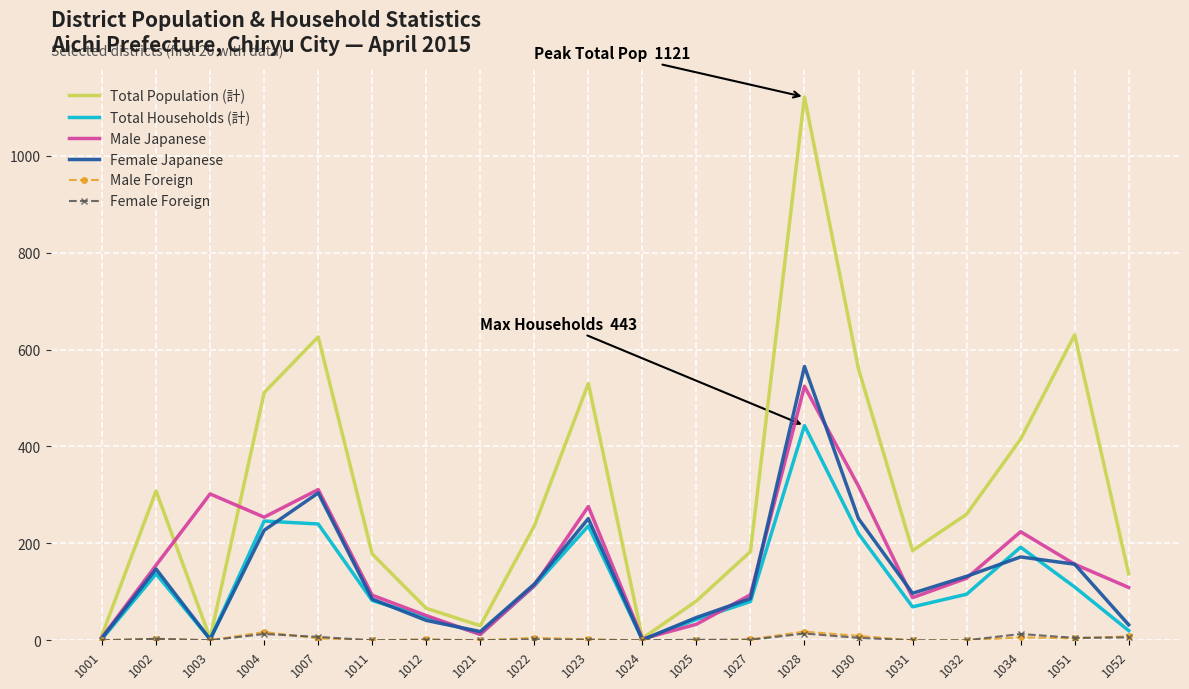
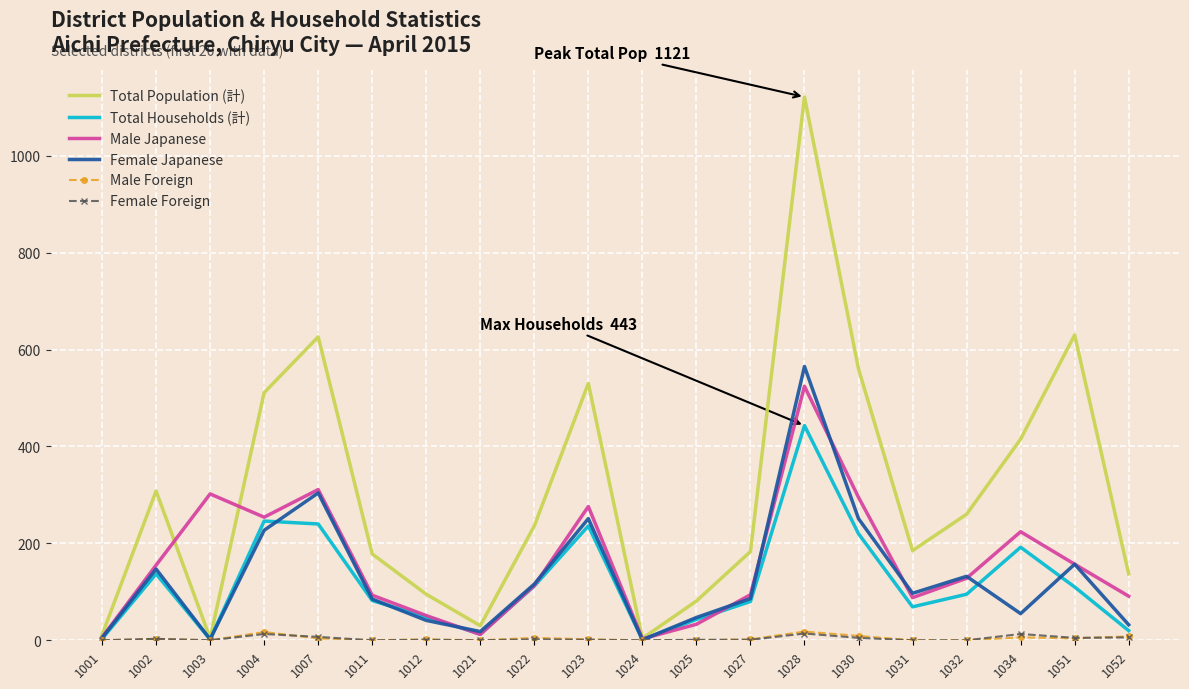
  {
    "Total Population (計)": {
      "1002": 310,
      "1004": 510,
      "1007": 630,
      "1011": 180,
-     "1012": 70,
+     "1012": 100,
      "1021": 30,
      "1022": 240,
      "1025": 80,
      "1027": 180,
      "1030": 560,
      "1031": 190,
      "1032": 260,
      "1034": 420,
      "1051": 630,
      "1052": 140
    },
    "Total Households (計)": {
      "1002": 140,
      "1004": 250,
      "1007": 240,
      "1023": 240,
      "1027": 80,
      "1028": 440,
      "1030": 220,
      "1031": 70,
      "1032": 100,
      "1034": 190,
      "1051": 110,
      "1052": 20
    },
    "Male Japanese": {
      "1002": 160,
      "1003": 300,
      "1004": 250,
      "1007": 310,
      "1011": 90,
      "1023": 280,
      "1025": 30,
      "1027": 90,
      "1028": 520,
-     "1030": 320,
+     "1030": 300,
      "1031": 90,
      "1034": 220,
-     "1052": 110
+     "1052": 90
    },
    "Female Japanese": {
      "1002": 150,
      "1004": 230,
      "1007": 300,
      "1012": 40,
      "1023": 250,
      "1027": 90,
      "1028": 570,
      "1030": 250,
      "1031": 100,
-     "1034": 170,
+     "1034": 60,
      "1052": 30
    },
    "Male Foreign": {
      "1034": 10
    },
    "Female Foreign": {
      "1034": 10
    }
  }
